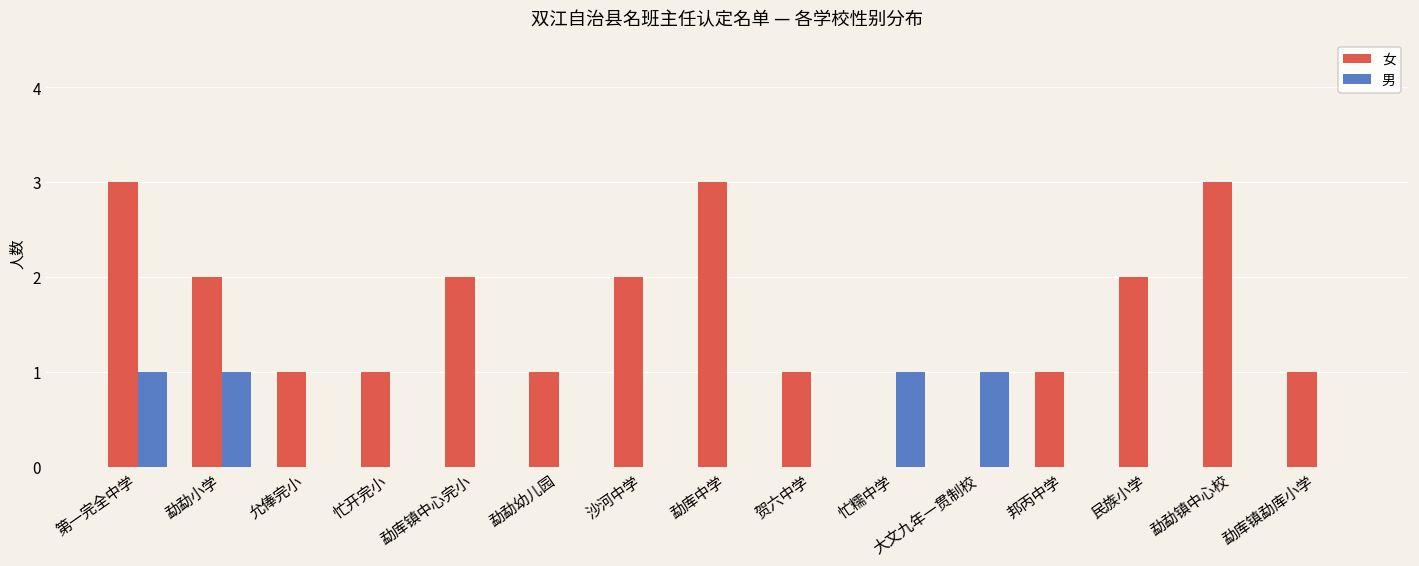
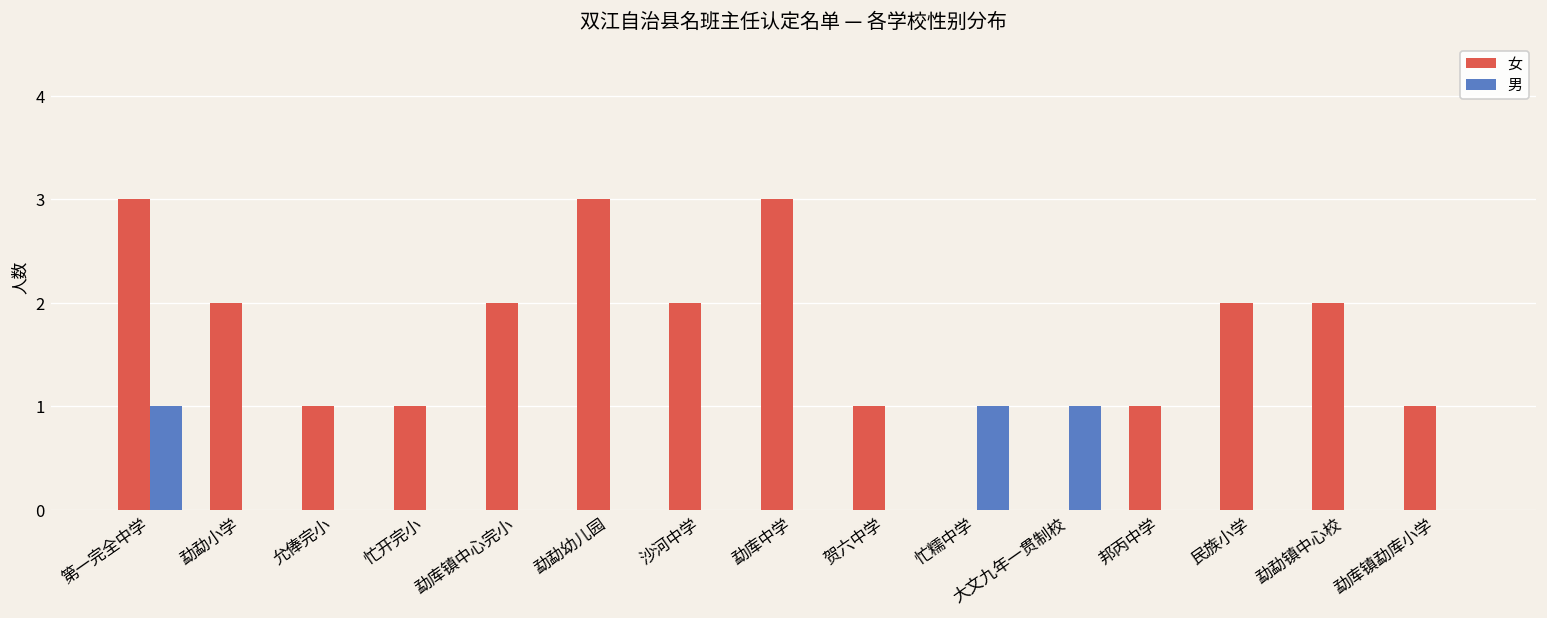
  {
    "女": {
      "第一完全中学": 3,
      "勐勐小学": 2,
      "允俸完小": 1,
      "忙开完小": 1,
      "勐库镇中心完小": 2,
-     "勐勐幼儿园": 1,
+     "勐勐幼儿园": 3,
      "沙河中学": 2,
      "勐库中学": 3,
      "贺六中学": 1,
      "忙糯中学": 0,
      "大文九年一贯制校": 0,
      "邦丙中学": 1,
      "民族小学": 2,
-     "勐勐镇中心校": 3,
+     "勐勐镇中心校": 2,
      "勐库镇勐库小学": 1
    },
    "男": {
      "第一完全中学": 1,
-     "勐勐小学": 1,
+     "勐勐小学": 0,
      "允俸完小": 0,
      "忙开完小": 0,
      "勐库镇中心完小": 0,
      "勐勐幼儿园": 0,
      "沙河中学": 0,
      "勐库中学": 0,
      "贺六中学": 0,
      "忙糯中学": 1,
      "大文九年一贯制校": 1,
      "邦丙中学": 0,
      "民族小学": 0,
      "勐勐镇中心校": 0,
      "勐库镇勐库小学": 0
    }
  }
